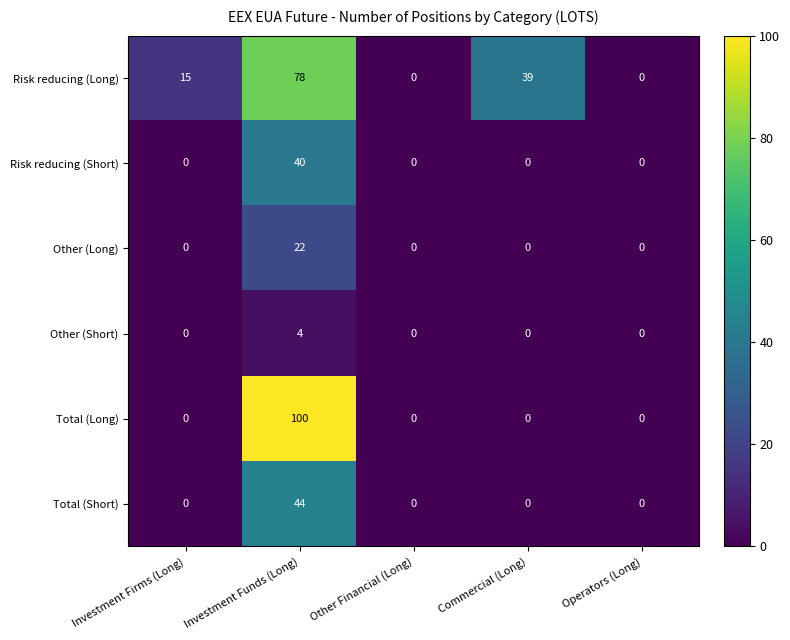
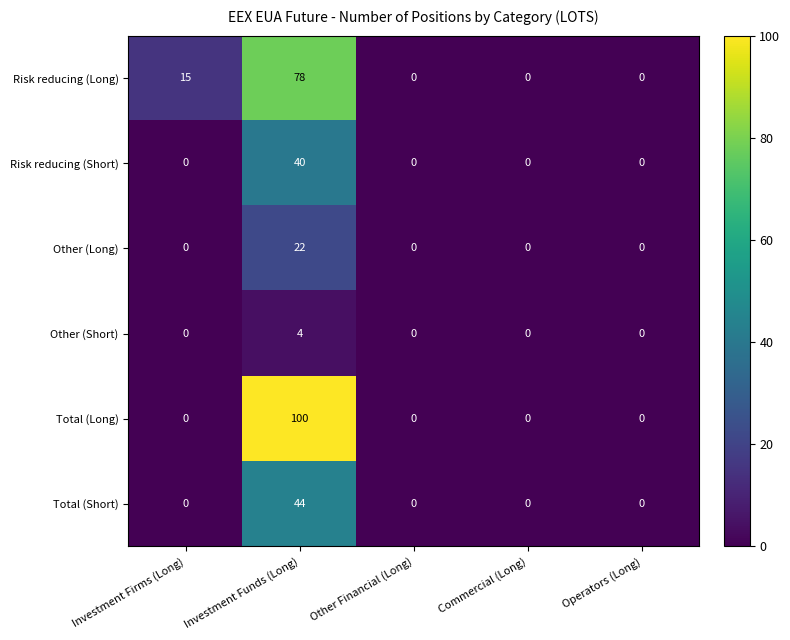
  {
    "Risk reducing (Long)": {
      "Investment Firms (Long)": 15,
      "Investment Funds (Long)": 78,
      "Other Financial (Long)": 0,
-     "Commercial (Long)": 39,
+     "Commercial (Long)": 0,
      "Operators (Long)": 0
    },
    "Risk reducing (Short)": {
      "Investment Firms (Long)": 0,
      "Investment Funds (Long)": 40,
      "Other Financial (Long)": 0,
      "Commercial (Long)": 0,
      "Operators (Long)": 0
    },
    "Other (Long)": {
      "Investment Firms (Long)": 0,
      "Investment Funds (Long)": 22,
      "Other Financial (Long)": 0,
      "Commercial (Long)": 0,
      "Operators (Long)": 0
    },
    "Other (Short)": {
      "Investment Firms (Long)": 0,
      "Investment Funds (Long)": 4,
      "Other Financial (Long)": 0,
      "Commercial (Long)": 0,
      "Operators (Long)": 0
    },
    "Total (Long)": {
      "Investment Firms (Long)": 0,
      "Investment Funds (Long)": 100,
      "Other Financial (Long)": 0,
      "Commercial (Long)": 0,
      "Operators (Long)": 0
    },
    "Total (Short)": {
      "Investment Firms (Long)": 0,
      "Investment Funds (Long)": 44,
      "Other Financial (Long)": 0,
      "Commercial (Long)": 0,
      "Operators (Long)": 0
    }
  }
